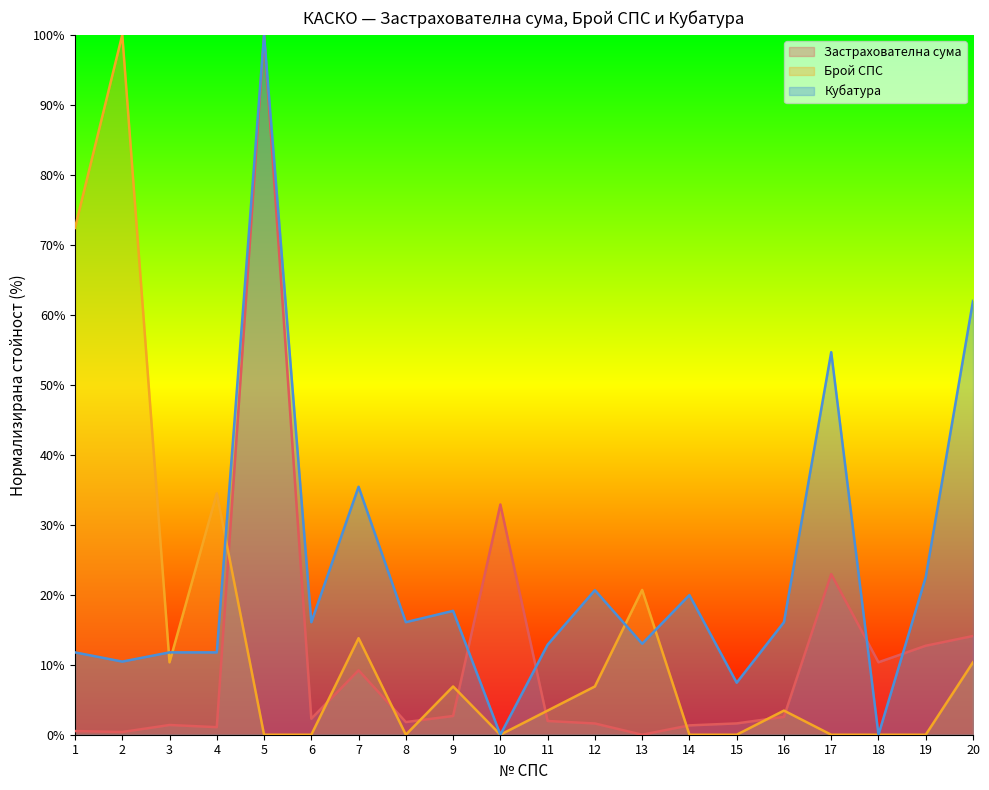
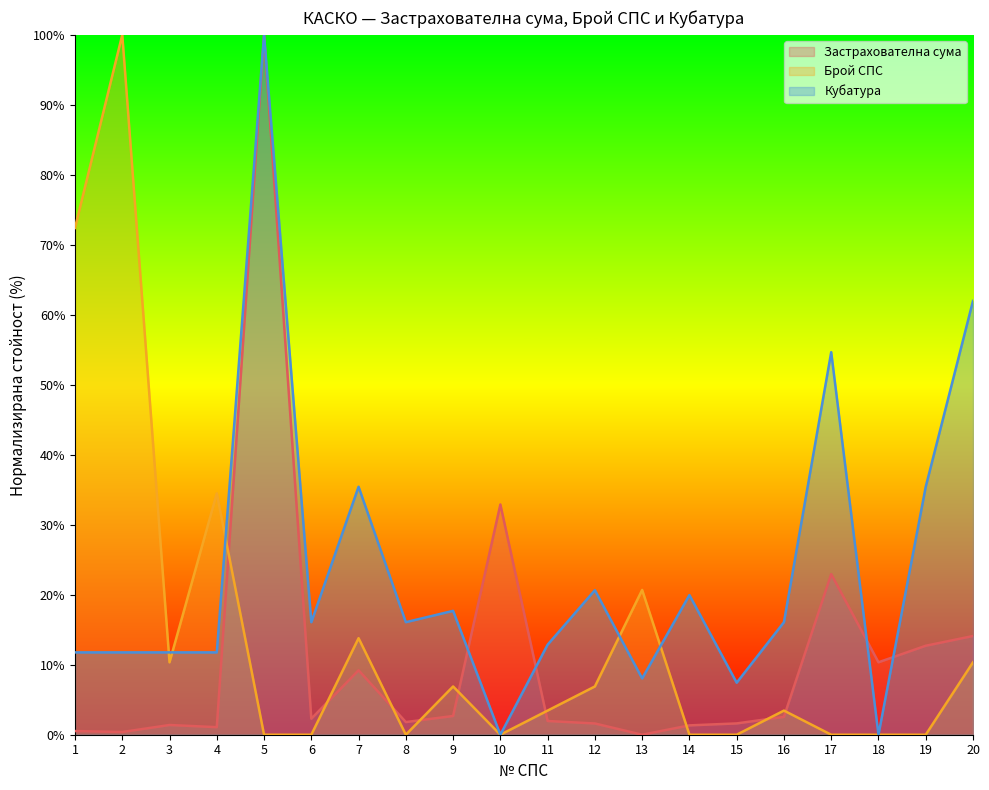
  {
    "Кубатура": {
      "1": "12%",
-     "2": "10%",
+     "2": "12%",
      "3": "12%",
      "4": "12%",
      "6": "16%",
      "7": "35%",
      "8": "16%",
      "9": "18%",
      "11": "13%",
      "12": "21%",
-     "13": "13%",
+     "13": "8%",
      "14": "20%",
      "15": "7%",
      "16": "16%",
      "17": "55%",
-     "19": "23%",
+     "19": "35%",
      "20": "62%"
    }
  }
